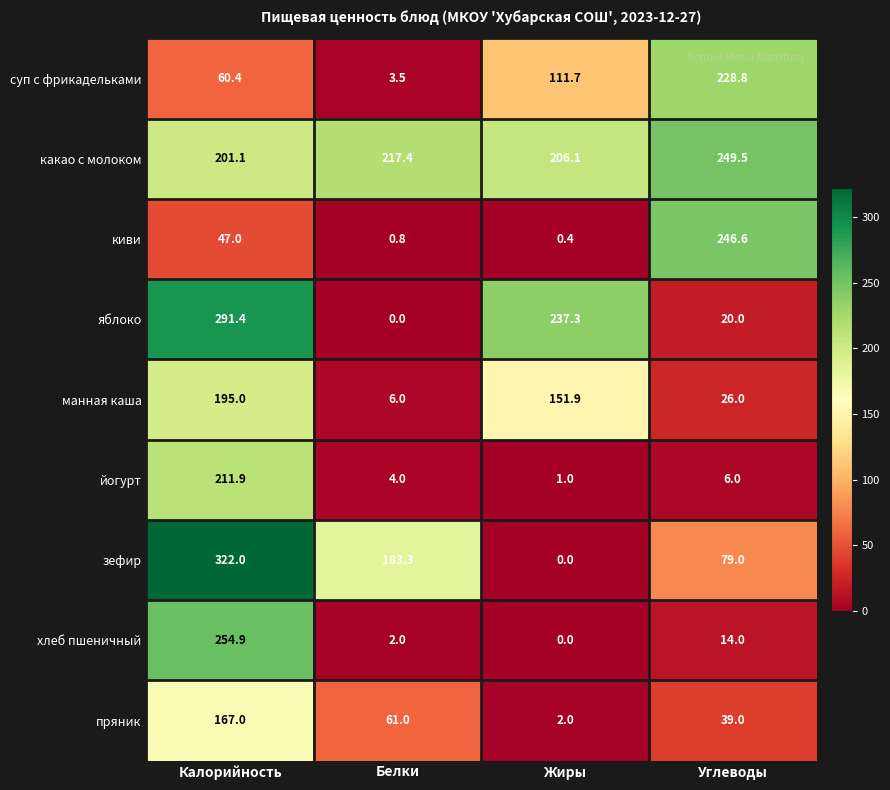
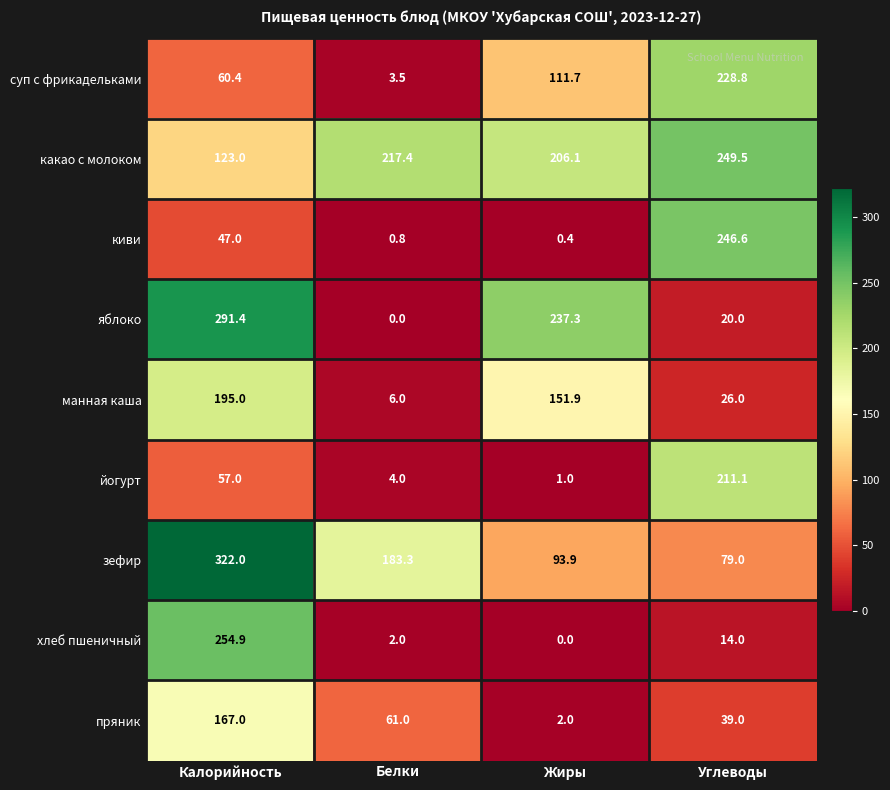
  {
    "суп с фрикадельками": {
      "Калорийность": 60.4,
      "Белки": 3.5,
      "Жиры": 111.7
    },
    "какао с молоком": {
-     "Калорийность": 201.1,
+     "Калорийность": 123.0,
      "Белки": 217.4,
      "Жиры": 206.1,
      "Углеводы": 249.5
    },
    "киви": {
      "Калорийность": 47.0,
      "Белки": 0.8,
      "Жиры": 0.4,
      "Углеводы": 246.6
    },
    "яблоко": {
      "Калорийность": 291.4,
      "Белки": 0.0,
      "Жиры": 237.3,
      "Углеводы": 20.0
    },
    "манная каша": {
      "Калорийность": 195.0,
      "Белки": 6.0,
      "Жиры": 151.9,
      "Углеводы": 26.0
    },
    "йогурт": {
-     "Калорийность": 211.9,
+     "Калорийность": 57.0,
      "Белки": 4.0,
      "Жиры": 1.0,
-     "Углеводы": 6.0
+     "Углеводы": 211.1
    },
    "зефир": {
      "Калорийность": 322.0,
      "Белки": 183.3,
-     "Жиры": 0.0,
+     "Жиры": 93.9,
      "Углеводы": 79.0
    },
    "хлеб пшеничный": {
      "Калорийность": 254.9,
      "Белки": 2.0,
      "Жиры": 0.0,
      "Углеводы": 14.0
    },
    "пряник": {
      "Калорийность": 167.0,
      "Белки": 61.0,
      "Жиры": 2.0,
      "Углеводы": 39.0
    }
  }
